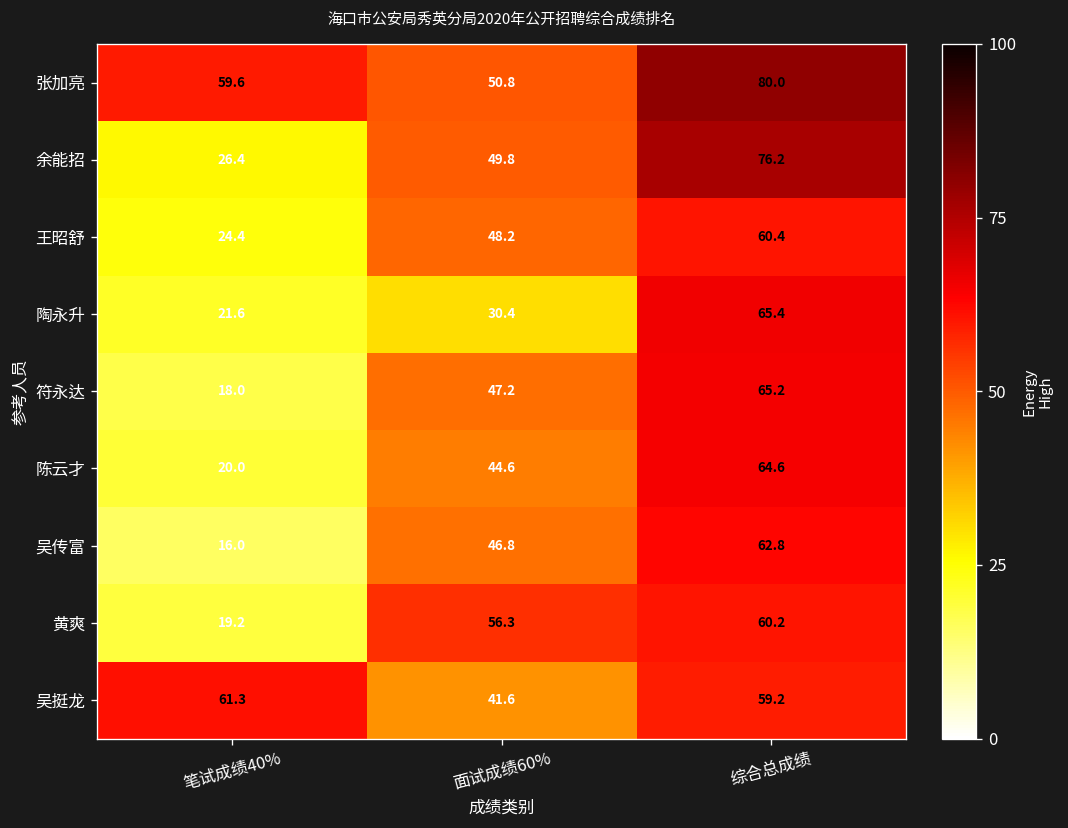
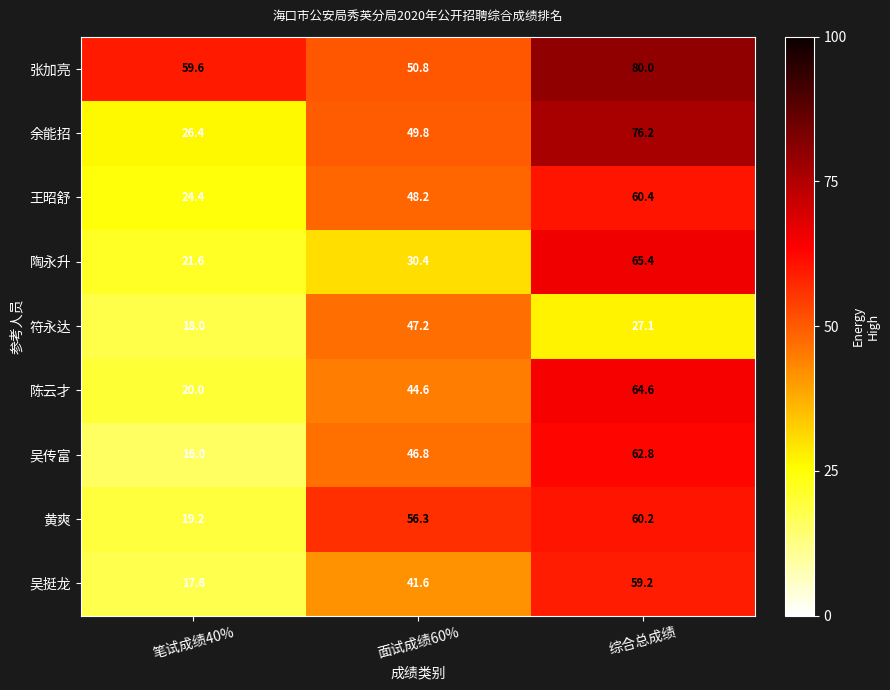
  {
    "张加亮": {
      "笔试成绩40%": 59.6,
      "面试成绩60%": 50.8,
      "综合总成绩": 80.0
    },
    "余能招": {
      "笔试成绩40%": 26.4,
      "面试成绩60%": 49.8,
      "综合总成绩": 76.2
    },
    "王昭舒": {
      "笔试成绩40%": 24.4,
      "面试成绩60%": 48.2,
      "综合总成绩": 60.4
    },
    "陶永升": {
      "笔试成绩40%": 21.6,
      "面试成绩60%": 30.4,
      "综合总成绩": 65.4
    },
    "符永达": {
      "笔试成绩40%": 18.0,
      "面试成绩60%": 47.2,
-     "综合总成绩": 65.2
+     "综合总成绩": 27.1
    },
    "陈云才": {
      "笔试成绩40%": 20.0,
      "面试成绩60%": 44.6,
      "综合总成绩": 64.6
    },
    "吴传富": {
      "笔试成绩40%": 16.0,
      "面试成绩60%": 46.8,
      "综合总成绩": 62.8
    },
    "黄爽": {
      "笔试成绩40%": 19.2,
      "面试成绩60%": 56.3,
      "综合总成绩": 60.2
    },
    "吴挺龙": {
-     "笔试成绩40%": 61.3,
+     "笔试成绩40%": 17.6,
      "面试成绩60%": 41.6,
      "综合总成绩": 59.2
    }
  }
